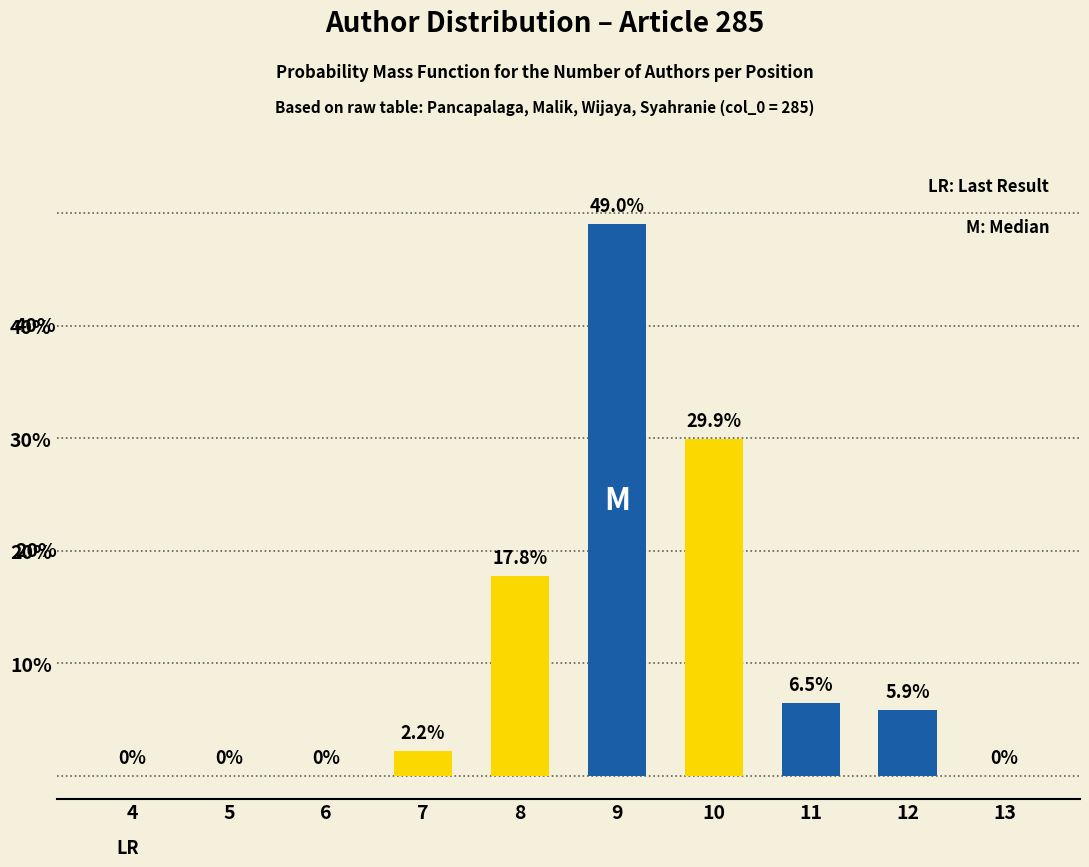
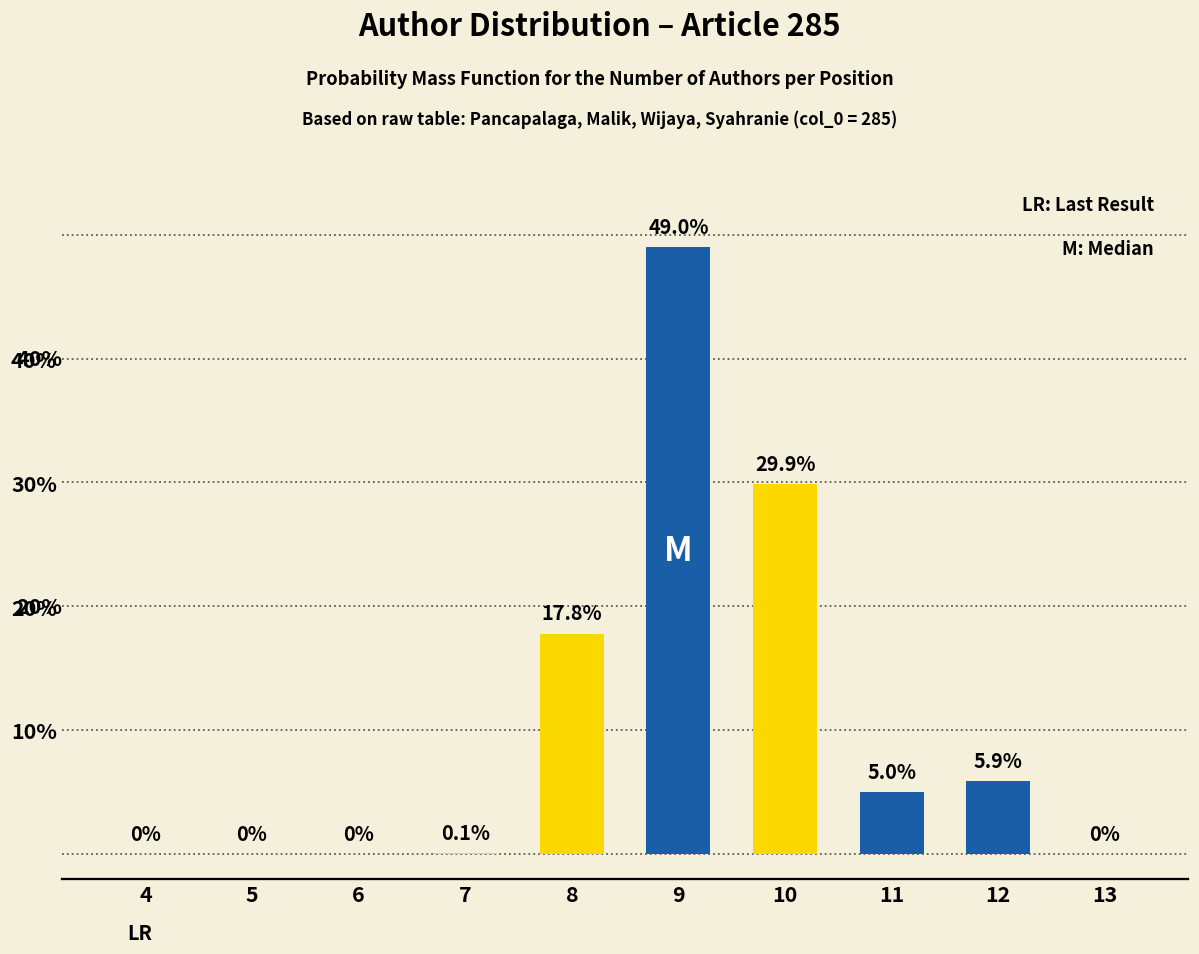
  {
    "4": "0%",
    "5": "0%",
    "6": "0%",
-   "7": "2.2%",
+   "7": "0.1%",
    "8": "17.8%",
    "9": "49.0%",
    "10": "29.9%",
-   "11": "6.5%",
+   "11": "5.0%",
    "12": "5.9%",
    "13": "0%"
  }
